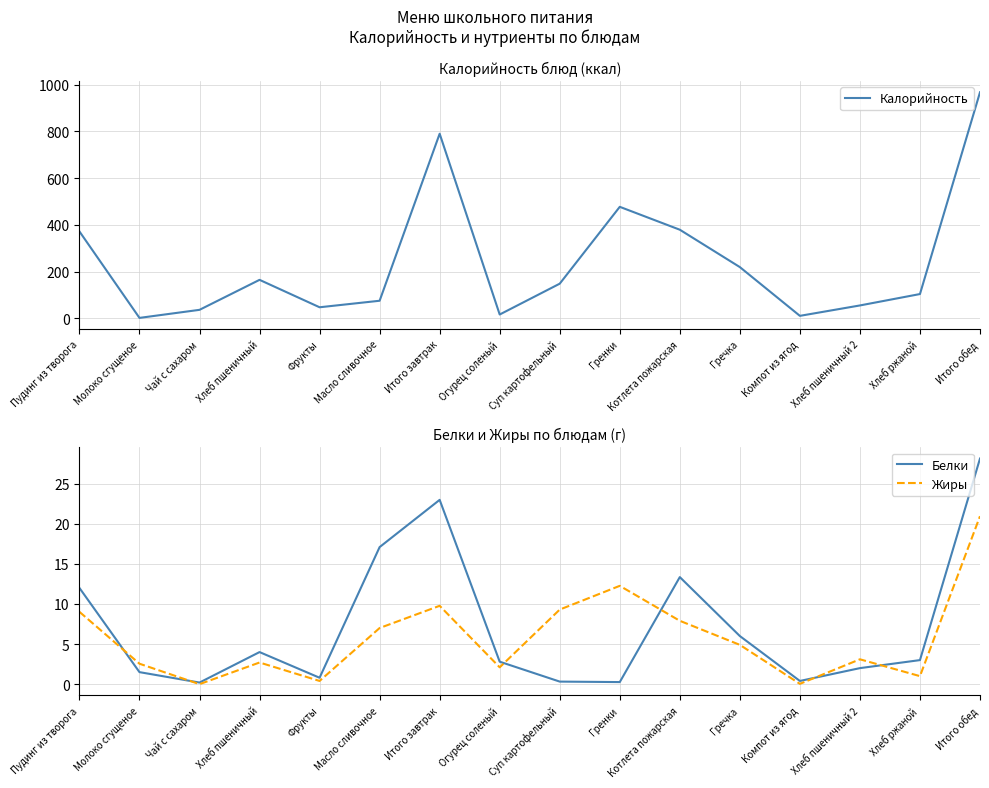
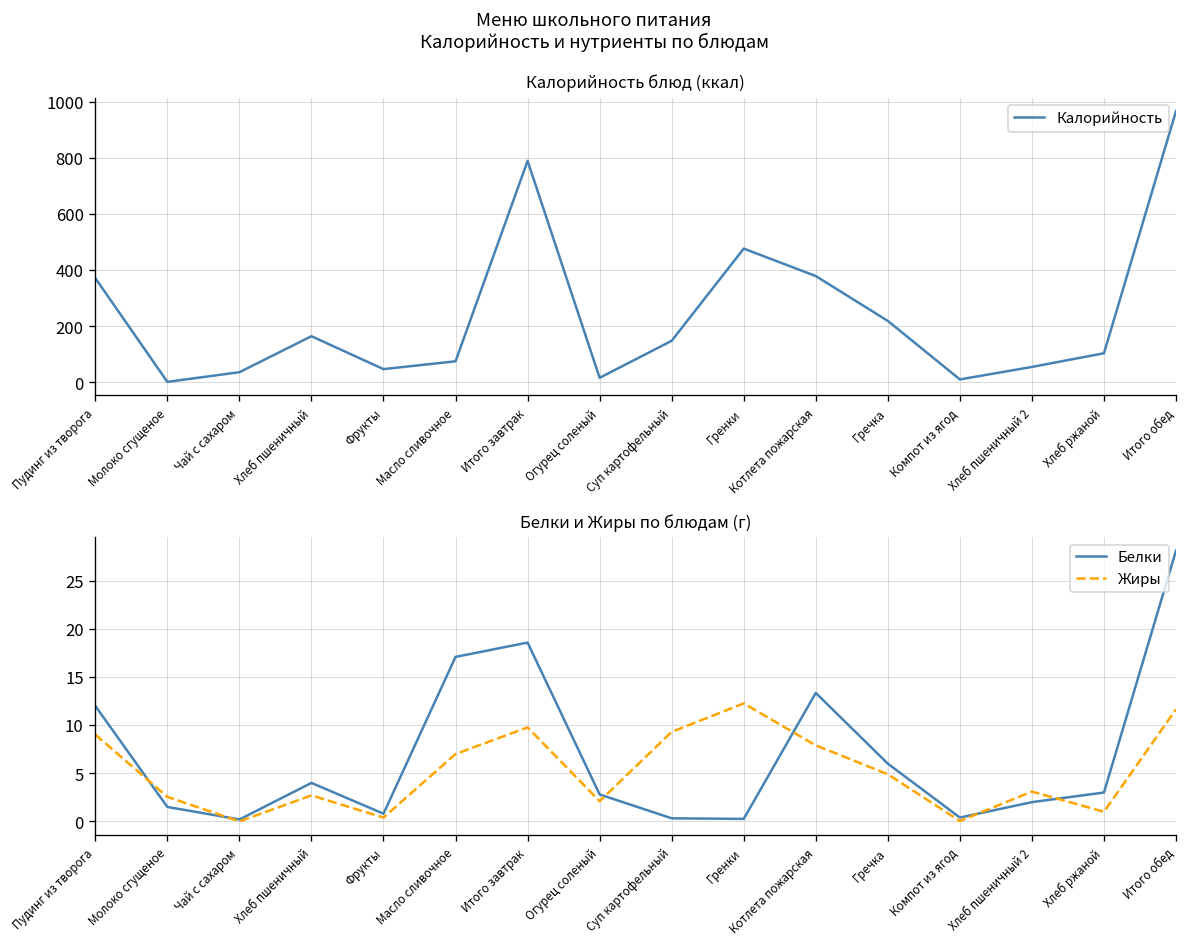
  {
    "Калорийность блюд (ккал)": {
      "Пудинг из творога": 370,
      "Молоко сгущеное": 0,
      "Чай с сахаром": 40,
      "Хлеб пшеничный": 160,
      "Фрукты": 50,
      "Масло сливочное": 70,
      "Итого завтрак": 790,
      "Огурец соленый": 20,
      "Суп картофельный": 150,
      "Гренки": 480,
      "Котлета пожарская": 380,
      "Гречка": 220,
      "Компот из ягод": 10,
      "Хлеб пшеничный 2": 50,
      "Хлеб ржаной": 100,
      "Итого обед": 970
    },
    "Белки и Жиры по блюдам (г)": {
      "Белки": {
        "Пудинг из творога": 12,
        "Молоко сгущеное": 2,
        "Хлеб пшеничный": 4,
        "Фрукты": 1,
        "Масло сливочное": 17,
-       "Итого завтрак": 23,
+       "Итого завтрак": 19,
        "Огурец соленый": 3,
        "Суп картофельный": 0,
        "Гренки": 0,
        "Котлета пожарская": 13,
        "Гречка": 6,
        "Компот из ягод": 0,
        "Хлеб пшеничный 2": 2,
        "Хлеб ржаной": 3,
        "Итого обед": 28
      },
      "Жиры": {
        "Пудинг из творога": 9,
        "Молоко сгущеное": 3,
        "Хлеб пшеничный": 3,
        "Фрукты": 0,
        "Масло сливочное": 7,
        "Итого завтрак": 10,
        "Огурец соленый": 2,
        "Суп картофельный": 9,
        "Гренки": 12,
        "Котлета пожарская": 8,
        "Гречка": 5,
        "Компот из ягод": 0,
        "Хлеб пшеничный 2": 3,
        "Хлеб ржаной": 1,
-       "Итого обед": 21
+       "Итого обед": 12
      }
    }
  }
